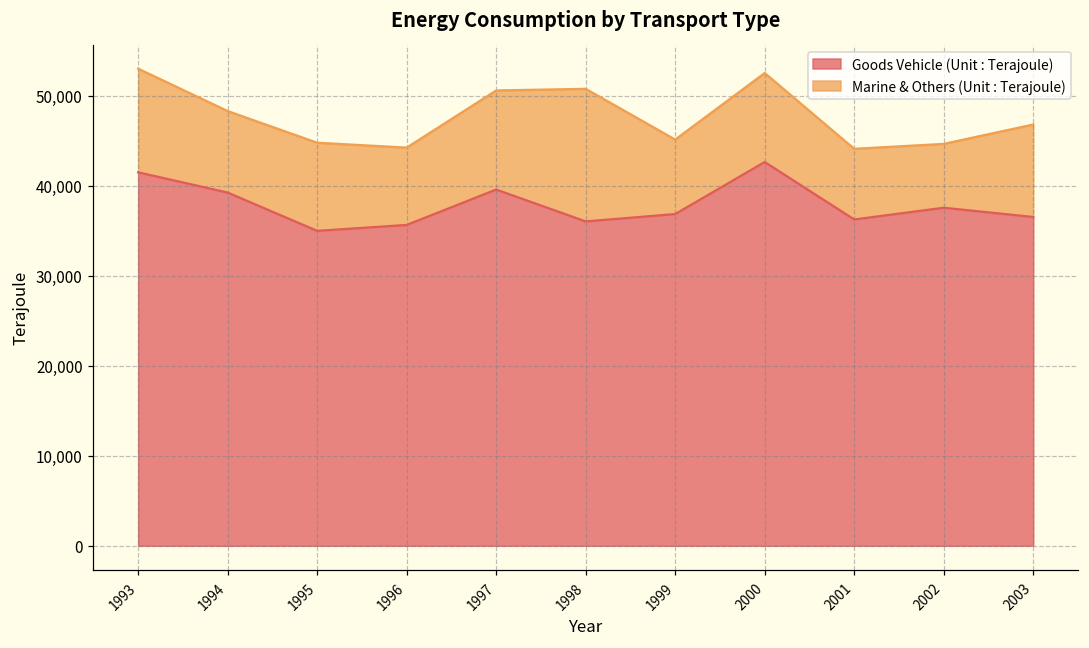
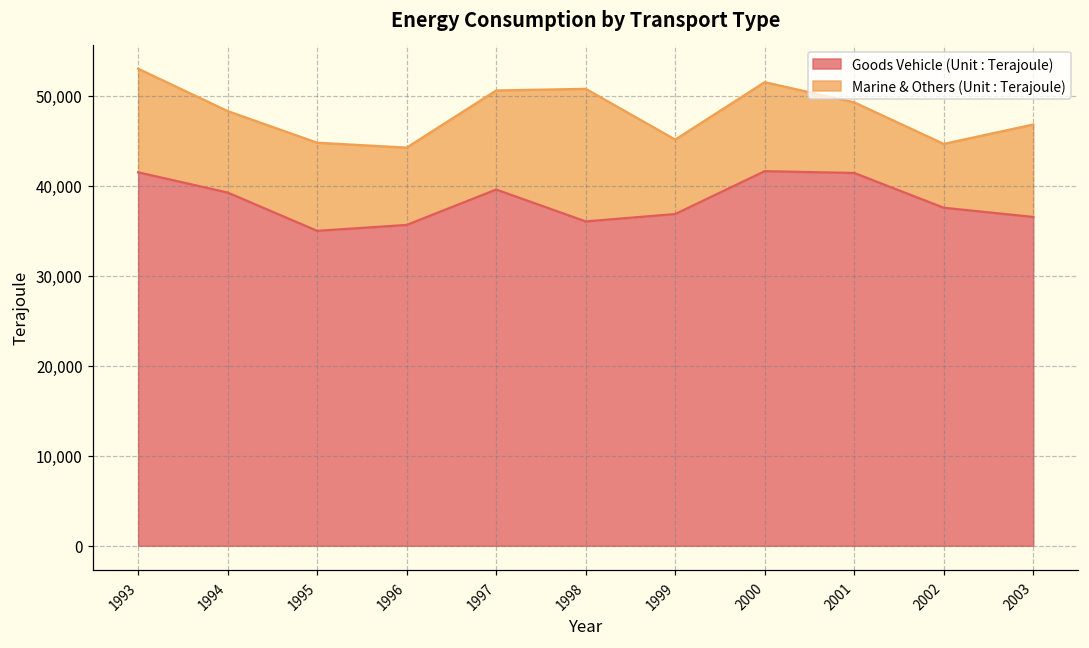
  {
    "Goods Vehicle (Unit : Terajoule)": {
      "1993": "41,000",
      "1994": "39,000",
      "1995": "35,000",
      "1996": "36,000",
      "1997": "40,000",
      "1998": "36,000",
      "1999": "37,000",
-     "2000": "43,000",
-     "2001": "36,000",
+     "2000": "42,000",
+     "2001": "41,000",
      "2002": "38,000",
      "2003": "37,000"
    },
    "Marine & Others (Unit : Terajoule)": {
      "1993": "12,000",
      "1994": "9,000",
      "1995": "10,000",
      "1996": "9,000",
      "1997": "11,000",
      "1998": "15,000",
      "1999": "8,000",
      "2000": "10,000",
      "2001": "8,000",
      "2002": "7,000",
      "2003": "10,000"
    }
  }
